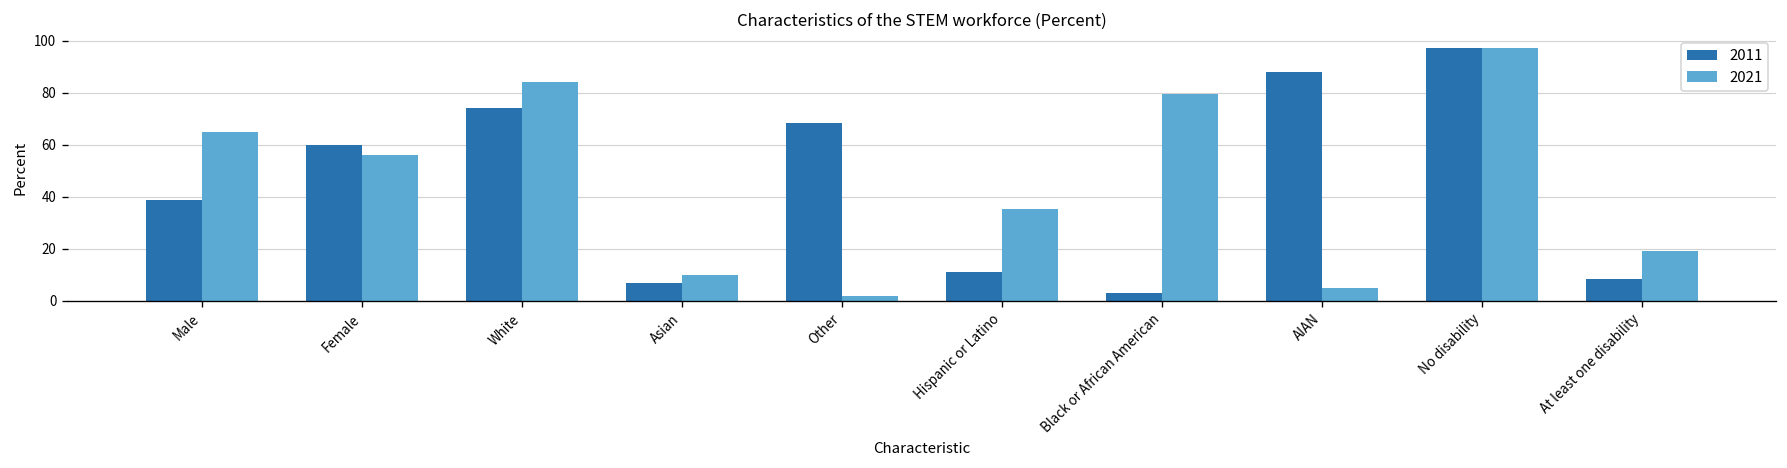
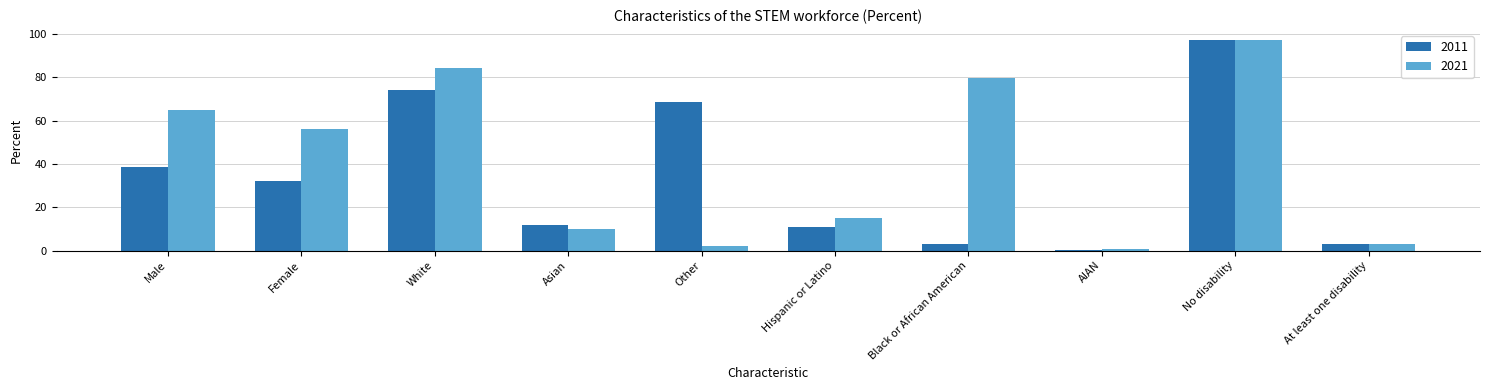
  {
    "2011": {
      "Male": 39,
-     "Female": 60,
+     "Female": 32,
      "White": 74,
-     "Asian": 7,
+     "Asian": 12,
      "Other": 68,
      "Hispanic or Latino": 11,
      "Black or African American": 3,
-     "AIAN": 88,
+     "AIAN": 0,
      "No disability": 97,
-     "At least one disability": 9
+     "At least one disability": 3
    },
    "2021": {
      "Male": 65,
      "Female": 56,
      "White": 84,
      "Asian": 10,
      "Other": 2,
-     "Hispanic or Latino": 35,
+     "Hispanic or Latino": 15,
      "Black or African American": 80,
-     "AIAN": 5,
+     "AIAN": 1,
      "No disability": 97,
-     "At least one disability": 19
+     "At least one disability": 3
    }
  }
